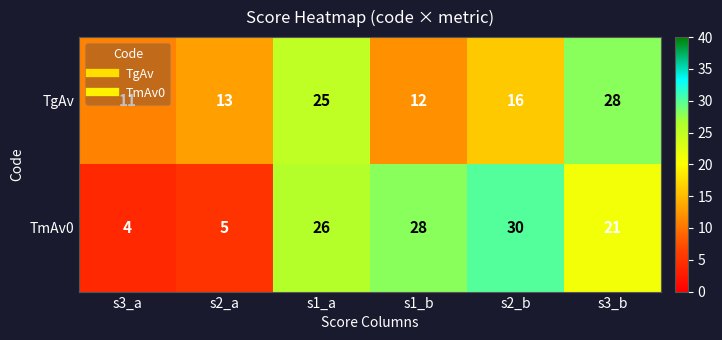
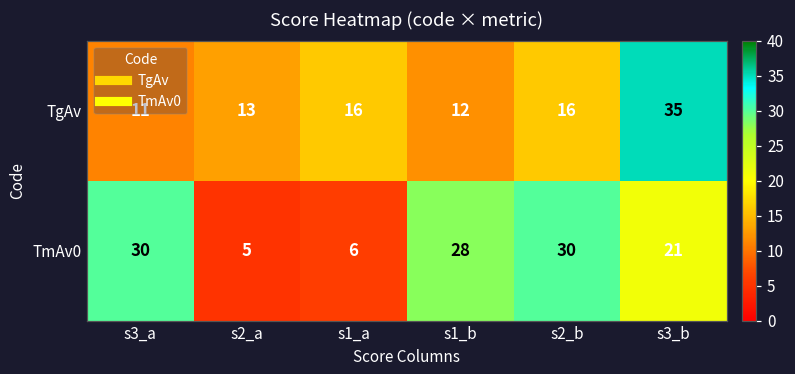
  {
    "TgAv": {
      "s2_a": 13,
-     "s1_a": 25,
+     "s1_a": 16,
      "s1_b": 12,
      "s2_b": 16,
-     "s3_b": 28
+     "s3_b": 35
    },
    "TmAv0": {
-     "s3_a": 4,
+     "s3_a": 30,
      "s2_a": 5,
-     "s1_a": 26,
+     "s1_a": 6,
      "s1_b": 28,
      "s2_b": 30,
      "s3_b": 21
    }
  }
